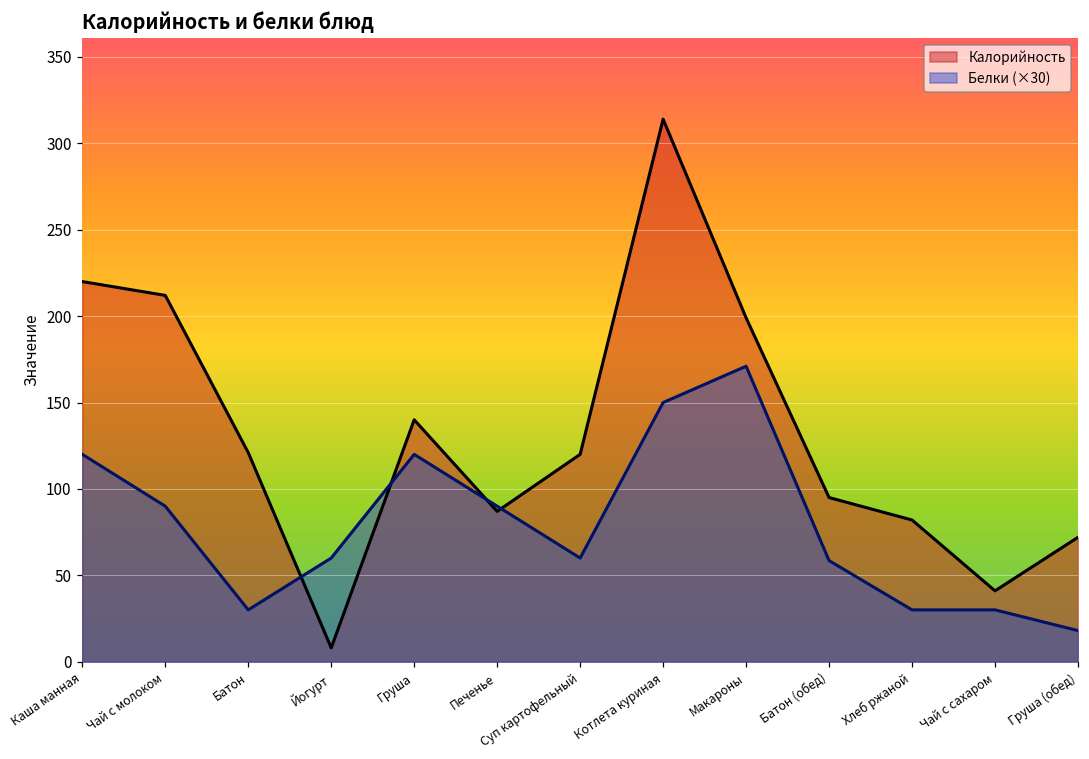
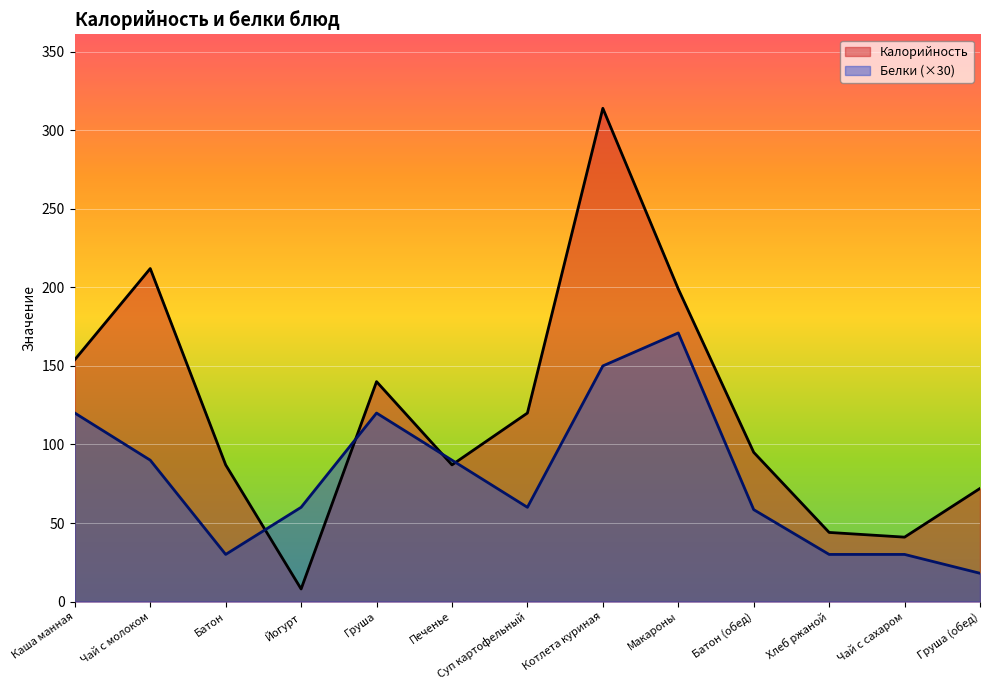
  {
    "Калорийность": {
-     "Каша манная": 220,
+     "Каша манная": 154,
      "Чай с молоком": 212,
-     "Батон": 121,
+     "Батон": 87,
      "Йогурт": 8,
      "Груша": 140,
      "Печенье": 87,
      "Суп картофельный": 120,
      "Котлета куриная": 314,
      "Макароны": 199,
      "Батон (обед)": 95,
-     "Хлеб ржаной": 82,
+     "Хлеб ржаной": 44,
      "Чай с сахаром": 41,
      "Груша (обед)": 72
    },
    "Белки (×30)": {
      "Каша манная": 120,
      "Чай с молоком": 90,
      "Батон": 30,
      "Йогурт": 60,
      "Груша": 120,
      "Печенье": 90,
      "Суп картофельный": 60,
      "Котлета куриная": 150,
      "Макароны": 171,
      "Батон (обед)": 59,
      "Хлеб ржаной": 30,
      "Чай с сахаром": 30,
      "Груша (обед)": 18
    }
  }
